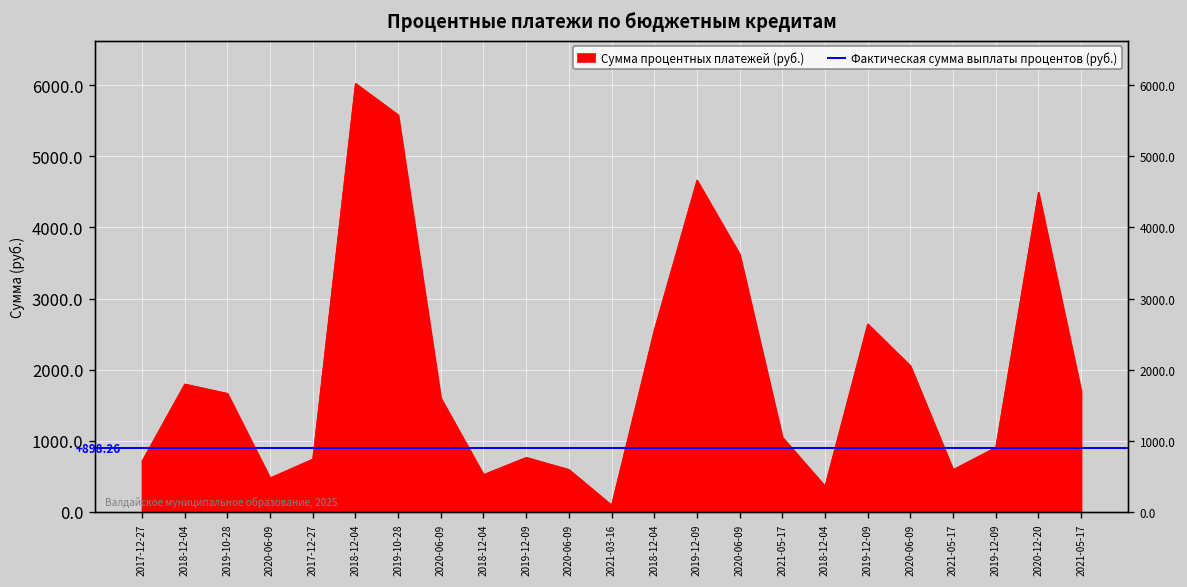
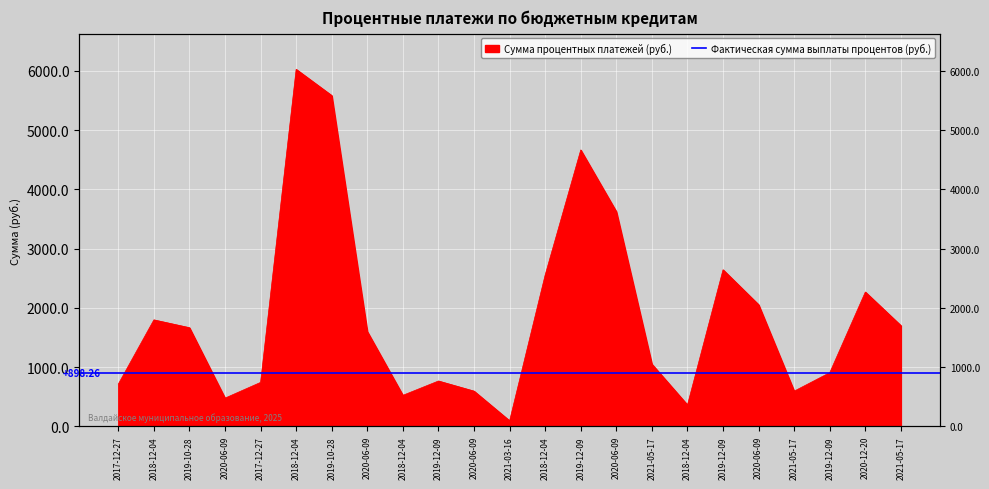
  {
    "2021-03-16": 100,
-   "2020-12-20": 4500
+   "2020-12-20": 2300
  }
